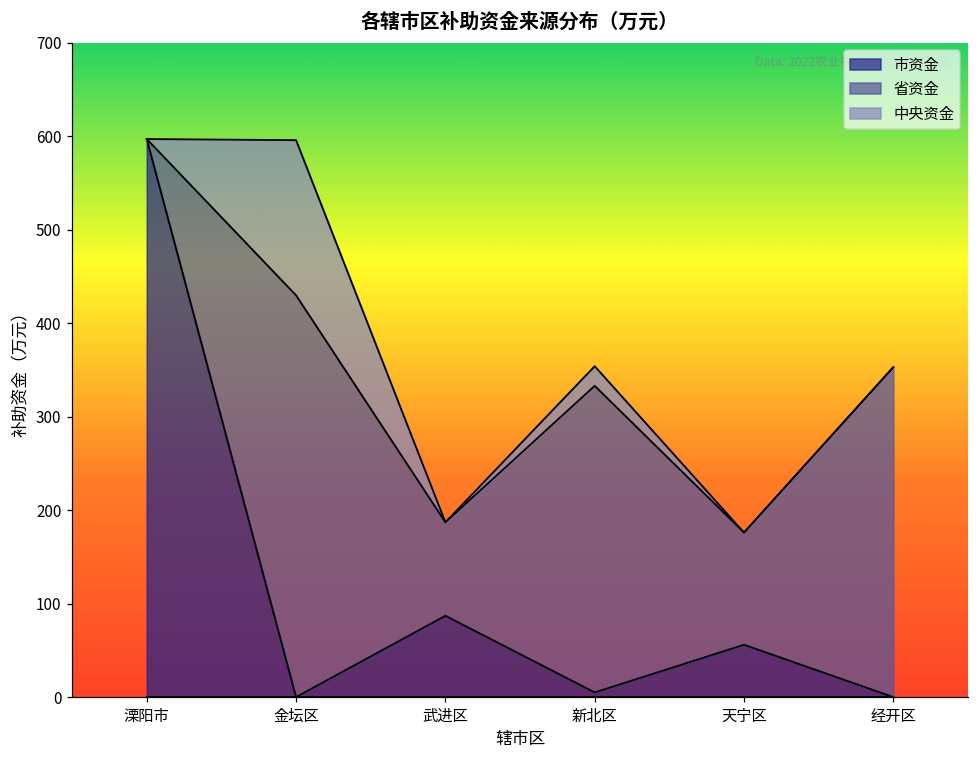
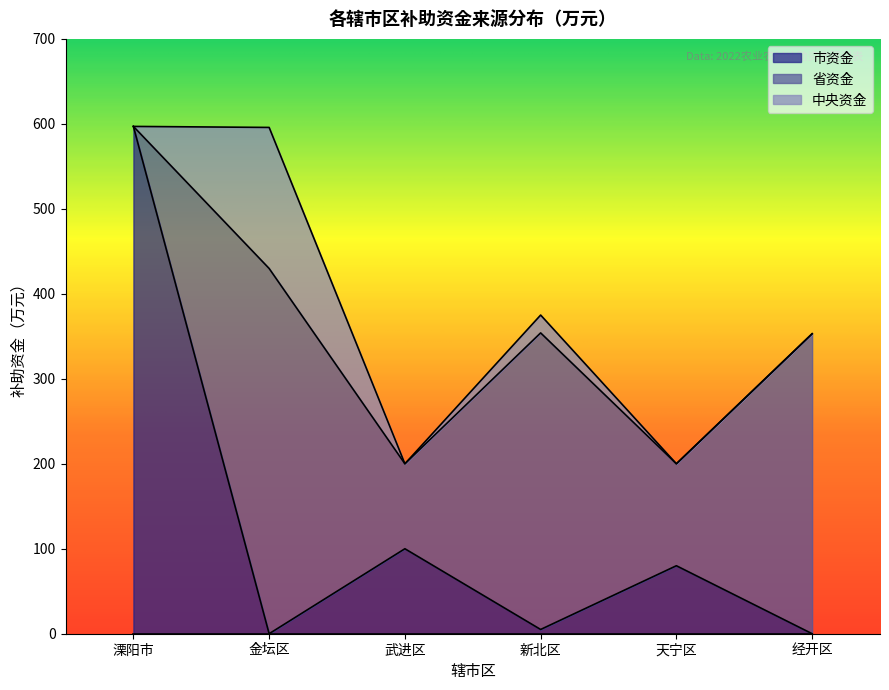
  {
    "市资金": {
-     "武进区": 90,
+     "武进区": 100,
      "新北区": 10,
-     "天宁区": 60
+     "天宁区": 80
    },
    "省资金": {
      "金坛区": 430,
-     "新北区": 330
+     "新北区": 350
    },
    "中央资金": {
      "金坛区": 170,
      "新北区": 20
    }
  }
